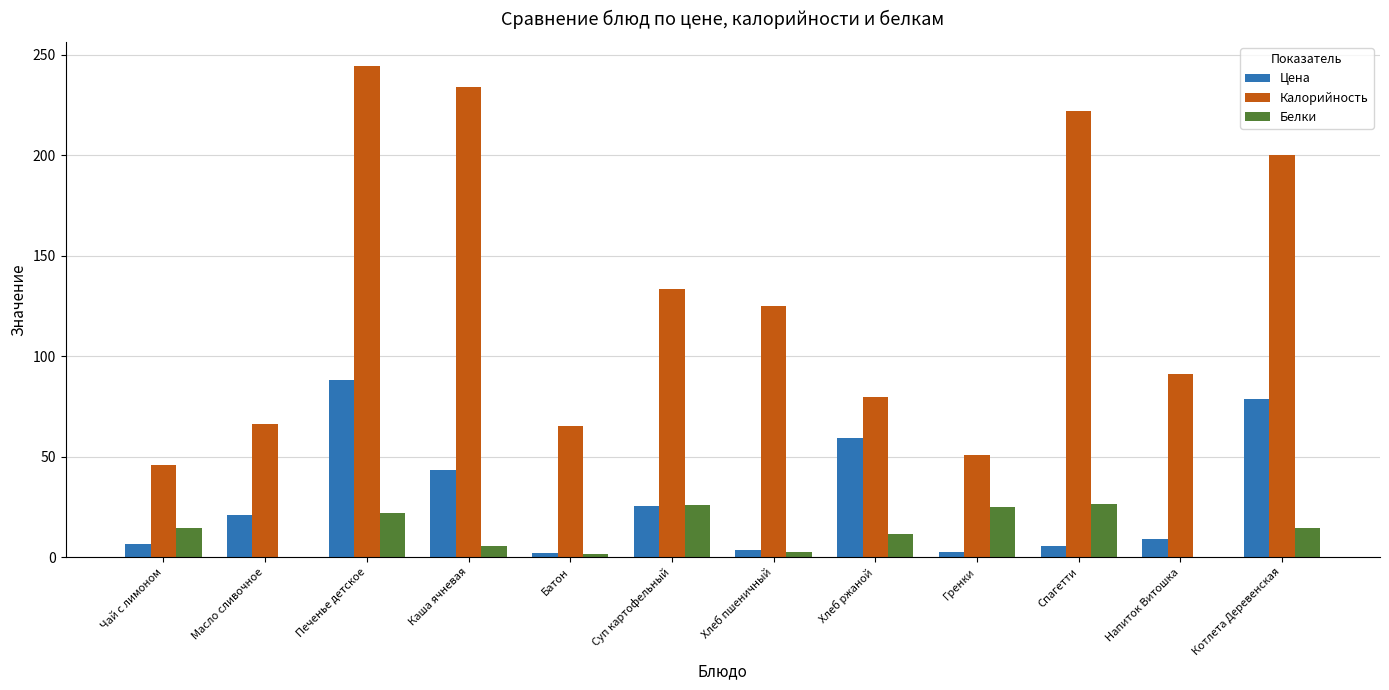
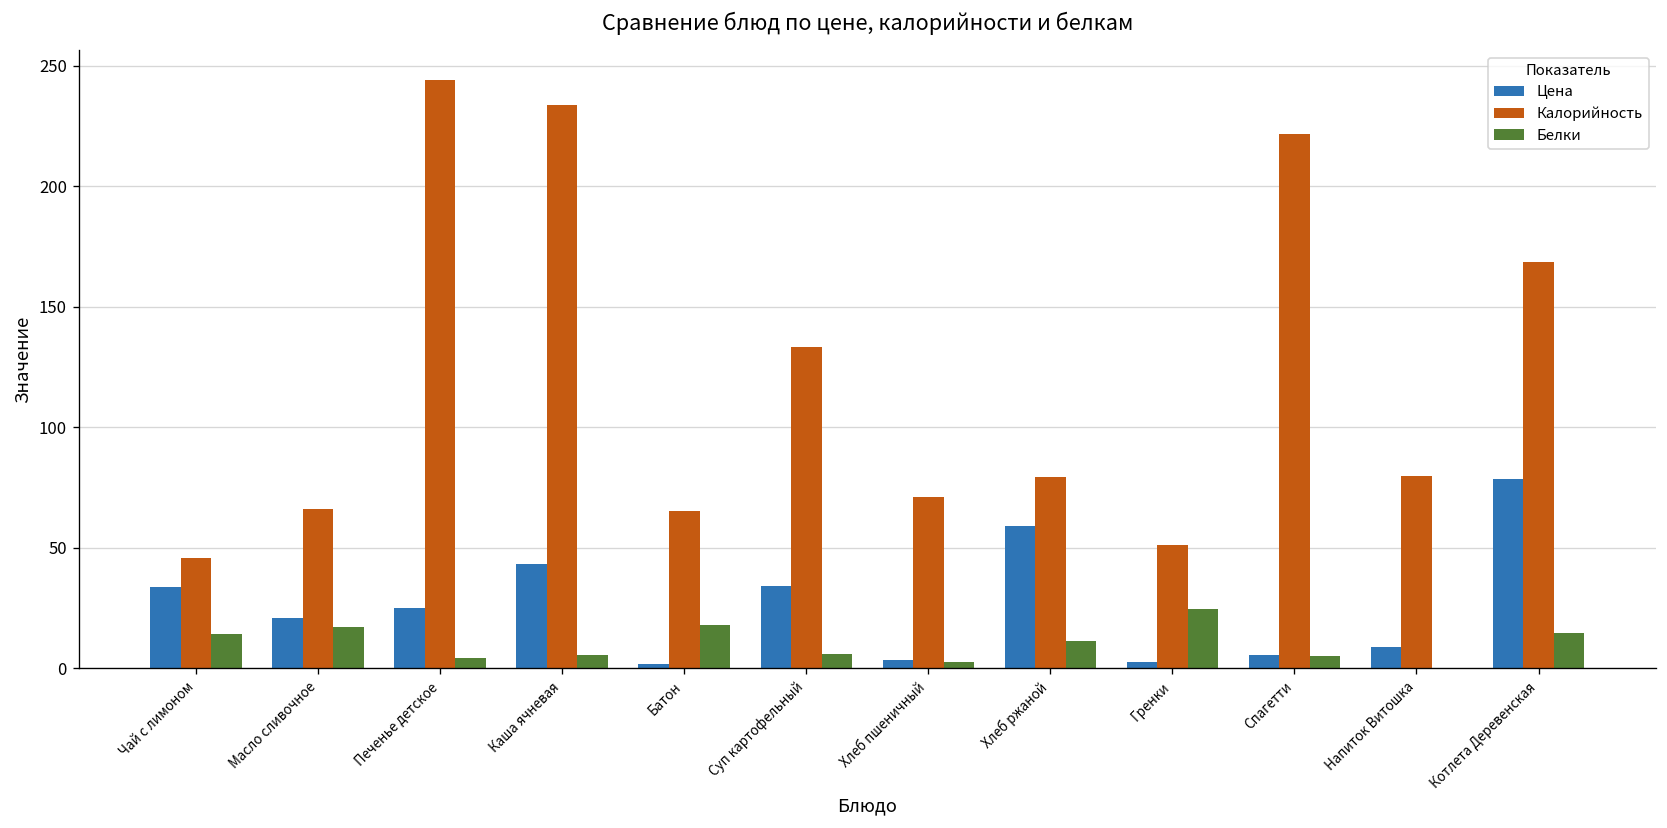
  {
    "Цена": {
-     "Чай с лимоном": 7,
+     "Чай с лимоном": 34,
      "Масло сливочное": 21,
-     "Печенье детское": 88,
+     "Печенье детское": 25,
      "Каша ячневая": 43,
      "Батон": 2,
-     "Суп картофельный": 25,
+     "Суп картофельный": 34,
      "Хлеб пшеничный": 4,
      "Хлеб ржаной": 59,
      "Гренки": 3,
      "Спагетти": 6,
      "Напиток Витошка": 9,
      "Котлета Деревенская": 79
    },
    "Калорийность": {
      "Чай с лимоном": 46,
      "Масло сливочное": 66,
      "Печенье детское": 244,
      "Каша ячневая": 234,
      "Батон": 65,
      "Суп картофельный": 133,
-     "Хлеб пшеничный": 125,
+     "Хлеб пшеничный": 71,
      "Хлеб ржаной": 80,
      "Гренки": 51,
      "Спагетти": 222,
-     "Напиток Витошка": 91,
-     "Котлета Деревенская": 200
+     "Напиток Витошка": 80,
+     "Котлета Деревенская": 168
    },
    "Белки": {
      "Чай с лимоном": 14,
-     "Масло сливочное": 0,
-     "Печенье детское": 22,
+     "Масло сливочное": 17,
+     "Печенье детское": 5,
      "Каша ячневая": 6,
-     "Батон": 2,
-     "Суп картофельный": 26,
+     "Батон": 18,
+     "Суп картофельный": 6,
      "Хлеб пшеничный": 3,
      "Хлеб ржаной": 12,
      "Гренки": 25,
-     "Спагетти": 26,
+     "Спагетти": 5,
      "Напиток Витошка": 0,
      "Котлета Деревенская": 15
    }
  }
